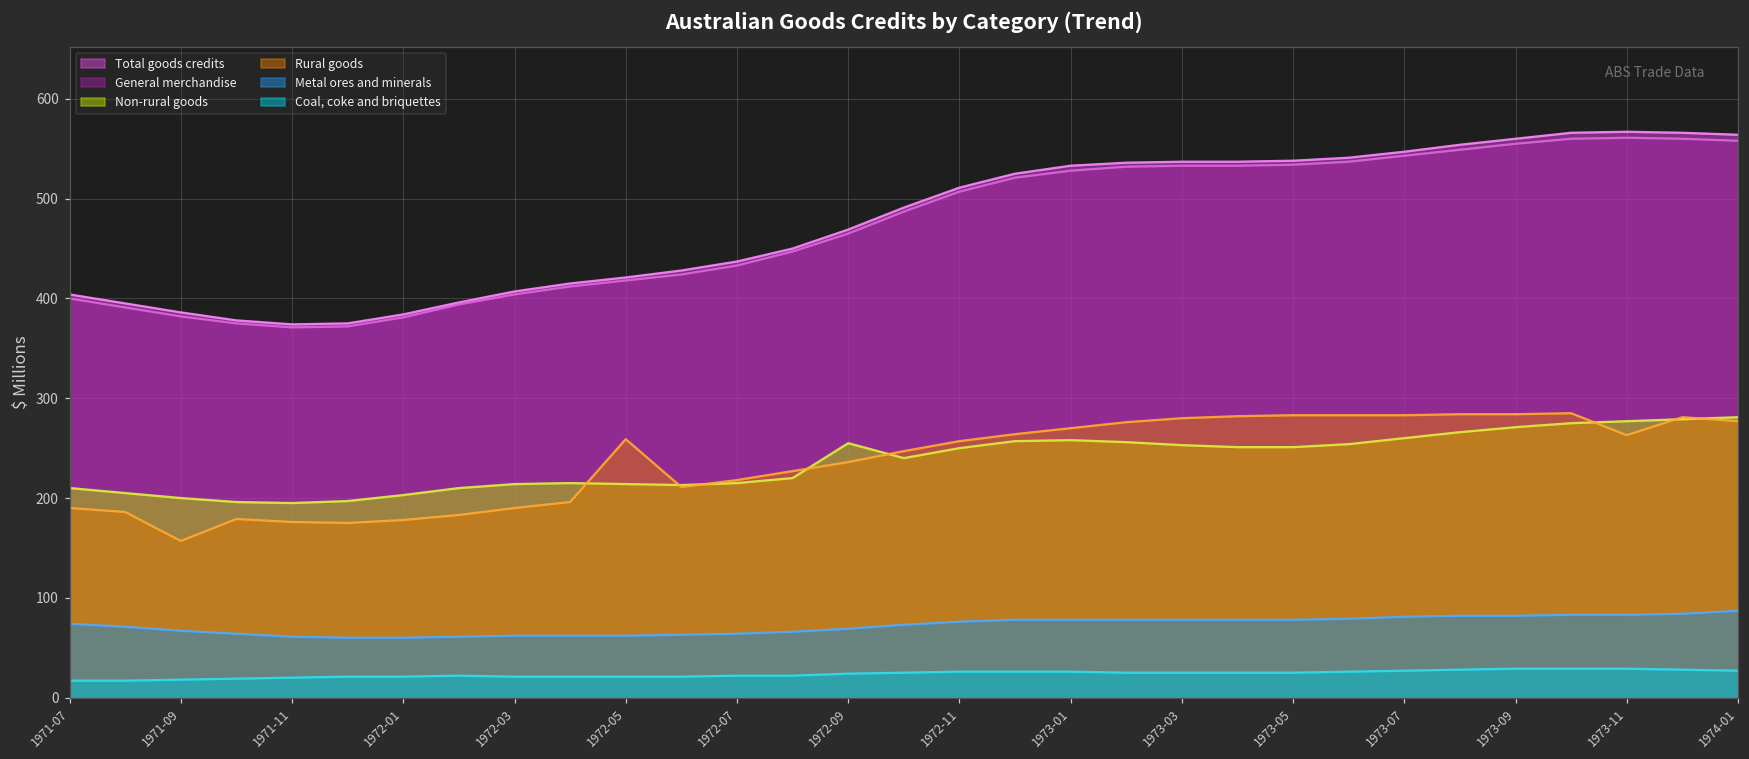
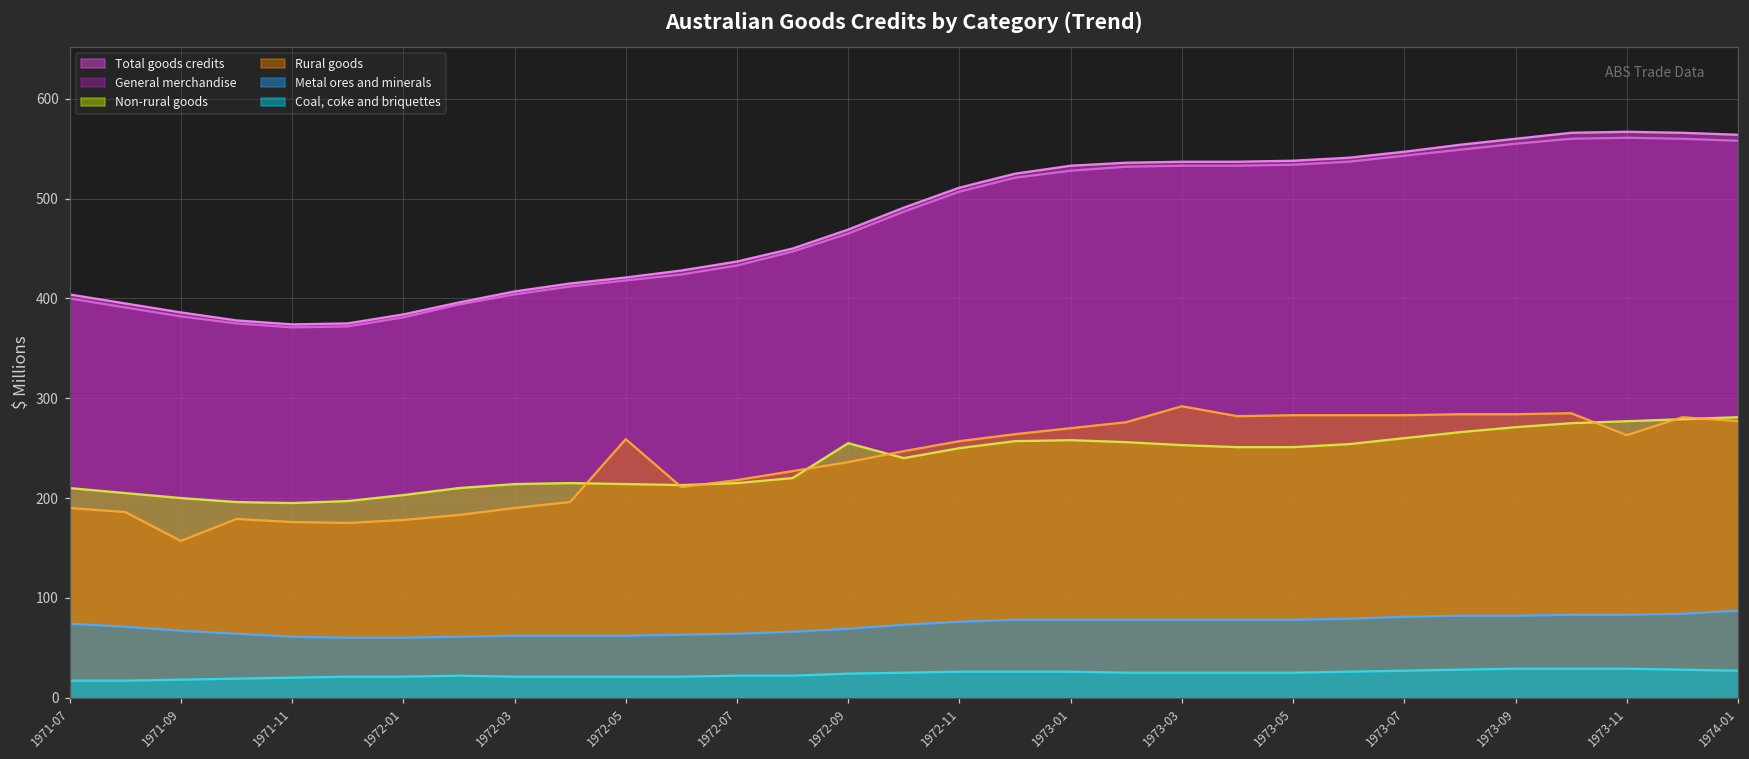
  {
    "Non-rural goods": {
      "1971-07": 210,
      "1971-09": 200,
      "1971-11": 200,
      "1972-01": 200,
      "1972-03": 210,
      "1972-05": 210,
      "1972-07": 220,
      "1972-09": 260,
      "1972-11": 250,
      "1973-01": 260,
      "1973-03": 250,
      "1973-05": 250,
      "1973-07": 260,
      "1973-09": 270,
      "1973-11": 280,
      "1974-01": 280
    },
    "Rural goods": {
      "1971-07": 190,
      "1971-09": 160,
      "1971-11": 180,
      "1972-01": 180,
      "1972-03": 190,
      "1972-05": 260,
      "1972-07": 220,
      "1972-09": 240,
      "1972-11": 260,
      "1973-01": 270,
-     "1973-03": 280,
+     "1973-03": 290,
      "1973-05": 280,
      "1973-07": 280,
      "1973-09": 280,
      "1973-11": 260,
      "1974-01": 280
    }
  }
